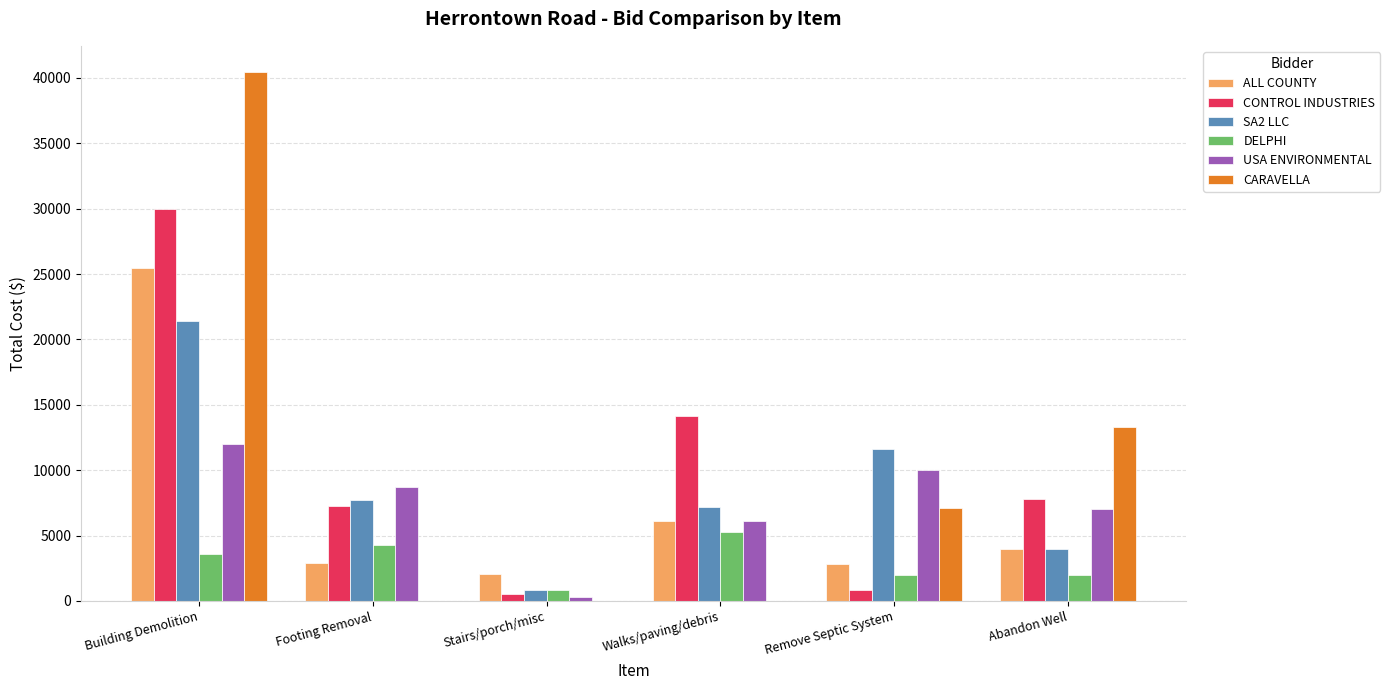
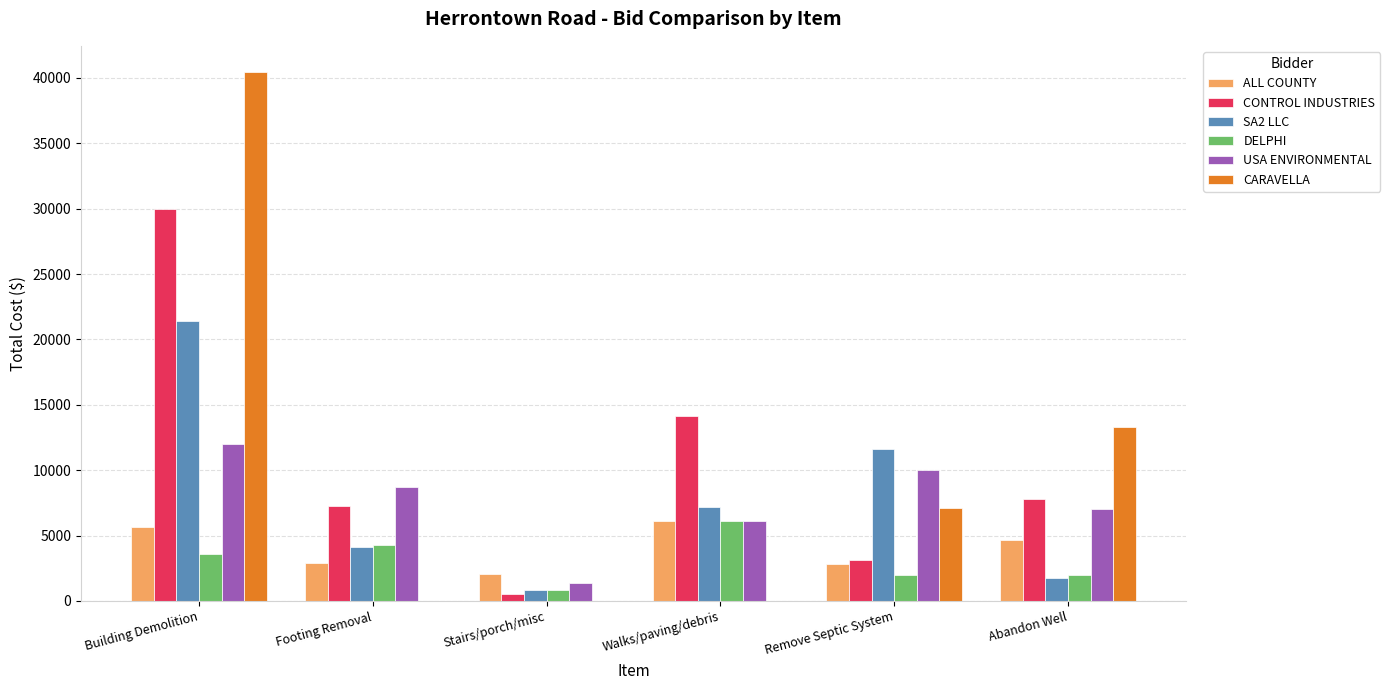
  {
    "ALL COUNTY": {
-     "Building Demolition": 25500,
+     "Building Demolition": 5700,
      "Footing Removal": 2900,
      "Stairs/porch/misc": 2000,
      "Walks/paving/debris": 6200,
      "Remove Septic System": 2900,
-     "Abandon Well": 4000
+     "Abandon Well": 4600
    },
    "CONTROL INDUSTRIES": {
      "Building Demolition": 30000,
      "Footing Removal": 7300,
      "Stairs/porch/misc": 500,
      "Walks/paving/debris": 14100,
-     "Remove Septic System": 800,
+     "Remove Septic System": 3100,
      "Abandon Well": 7800
    },
    "SA2 LLC": {
      "Building Demolition": 21400,
-     "Footing Removal": 7700,
+     "Footing Removal": 4100,
      "Stairs/porch/misc": 900,
      "Walks/paving/debris": 7200,
      "Remove Septic System": 11600,
-     "Abandon Well": 4000
+     "Abandon Well": 1700
    },
    "DELPHI": {
      "Building Demolition": 3600,
      "Footing Removal": 4300,
      "Stairs/porch/misc": 800,
-     "Walks/paving/debris": 5300,
+     "Walks/paving/debris": 6200,
      "Remove Septic System": 2000,
      "Abandon Well": 2000
    },
    "USA ENVIRONMENTAL": {
      "Building Demolition": 12000,
      "Footing Removal": 8700,
-     "Stairs/porch/misc": 300,
+     "Stairs/porch/misc": 1300,
      "Walks/paving/debris": 6200,
      "Remove Septic System": 10000,
      "Abandon Well": 7000
    },
    "CARAVELLA": {
      "Building Demolition": 40400,
      "Footing Removal": 0,
      "Stairs/porch/misc": 0,
      "Walks/paving/debris": 0,
      "Remove Septic System": 7100,
      "Abandon Well": 13300
    }
  }
